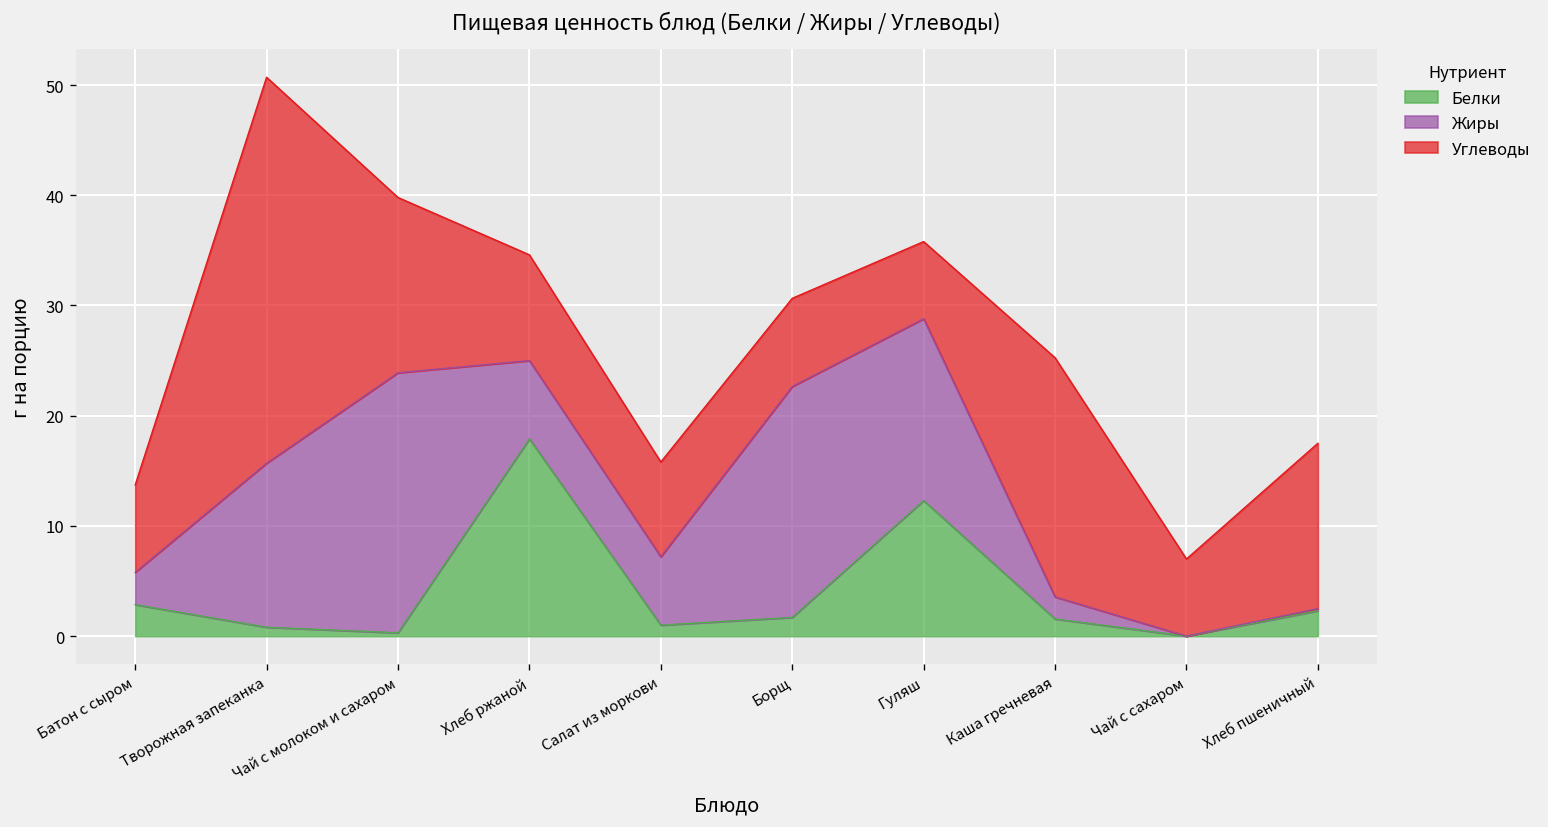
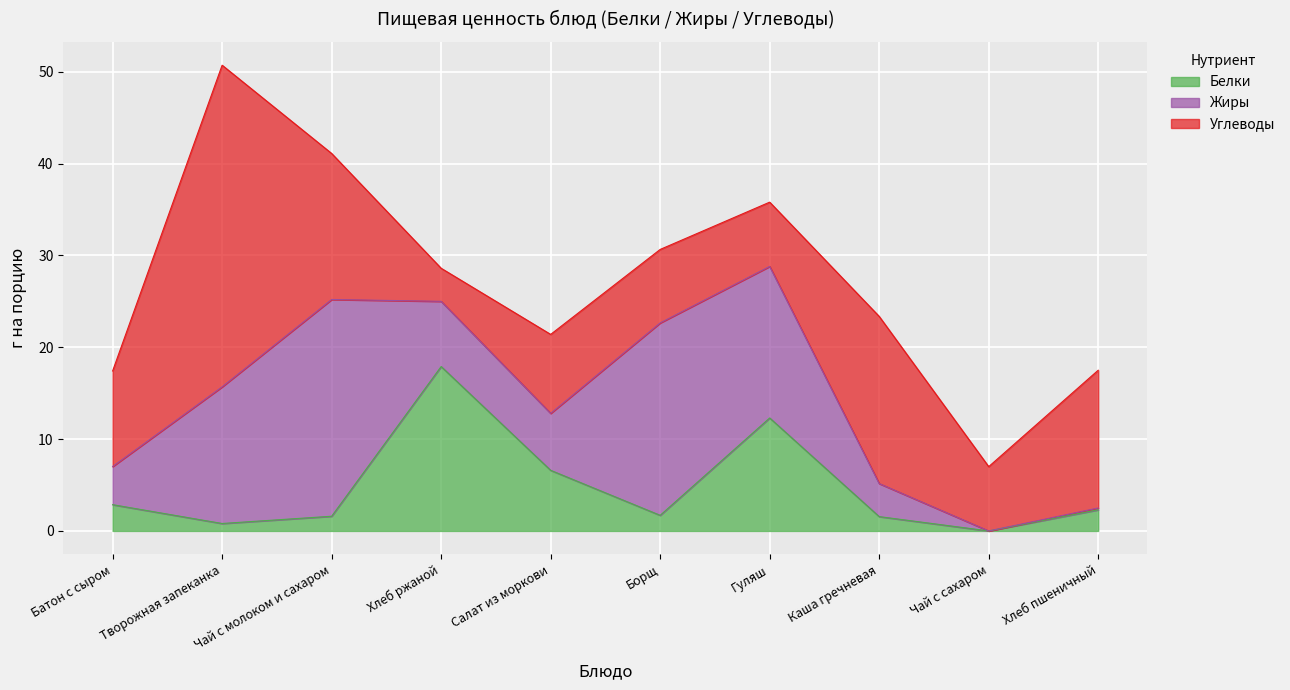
  {
    "Белки": {
      "Батон с сыром": 3,
      "Творожная запеканка": 1,
-     "Чай с молоком и сахаром": 0,
+     "Чай с молоком и сахаром": 2,
      "Хлеб ржаной": 18,
-     "Салат из моркови": 1,
+     "Салат из моркови": 7,
      "Борщ": 2,
      "Гуляш": 12,
      "Каша гречневая": 2
    },
    "Жиры": {
-     "Батон с сыром": 3,
+     "Батон с сыром": 4,
      "Творожная запеканка": 15,
      "Чай с молоком и сахаром": 24,
      "Хлеб ржаной": 7,
      "Салат из моркови": 6,
      "Борщ": 21,
      "Гуляш": 17,
-     "Каша гречневая": 2
+     "Каша гречневая": 4
    },
    "Углеводы": {
-     "Батон с сыром": 8,
+     "Батон с сыром": 10,
      "Творожная запеканка": 35,
      "Чай с молоком и сахаром": 16,
-     "Хлеб ржаной": 10,
+     "Хлеб ржаной": 4,
      "Салат из моркови": 9,
      "Борщ": 8,
      "Гуляш": 7,
-     "Каша гречневая": 22,
+     "Каша гречневая": 18,
      "Чай с сахаром": 7,
      "Хлеб пшеничный": 15
    }
  }
